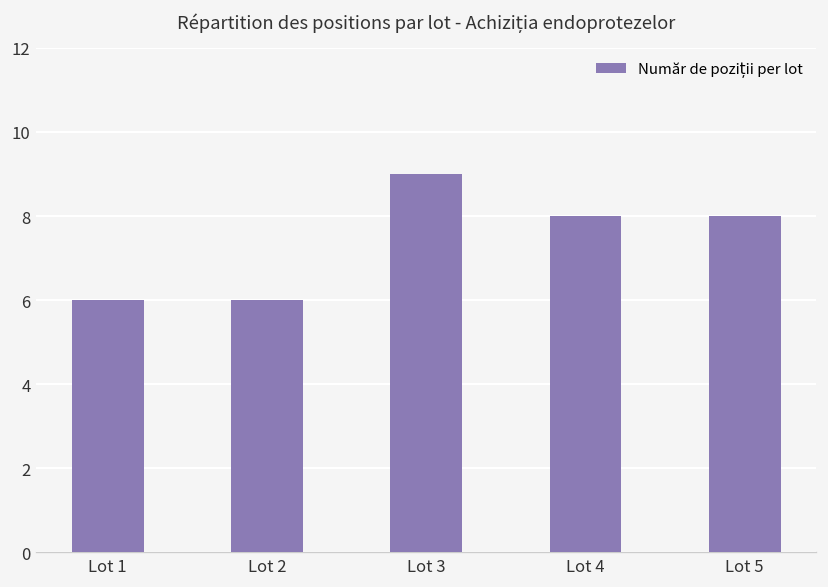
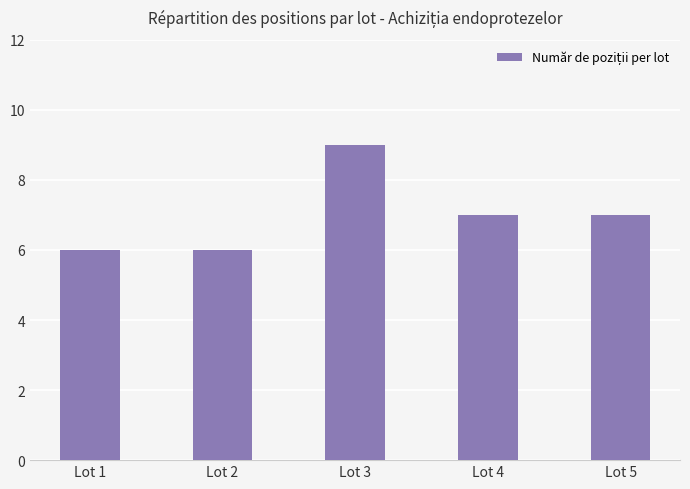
  {
    "Lot 1": 6,
    "Lot 2": 6,
    "Lot 3": 9,
-   "Lot 4": 8,
-   "Lot 5": 8
+   "Lot 4": 7,
+   "Lot 5": 7
  }
